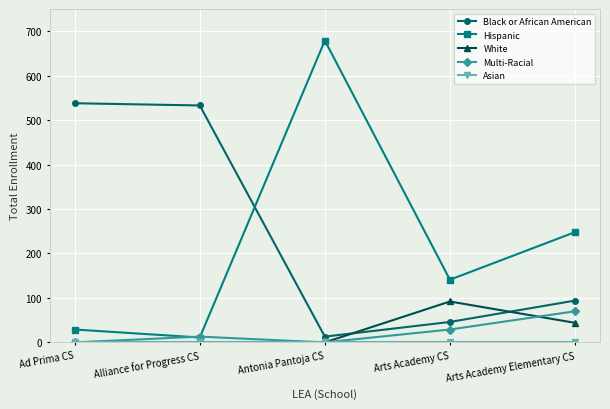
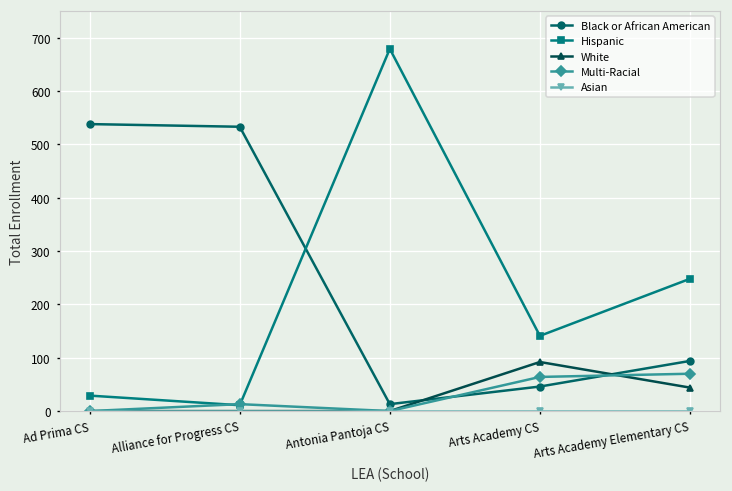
  {
    "Multi-Racial": {
-     "Arts Academy CS": 30,
+     "Arts Academy CS": 60,
      "Arts Academy Elementary CS": 70
    },
    "Asian": {
      "Arts Academy CS": 0,
      "Arts Academy Elementary CS": 0
    }
  }
